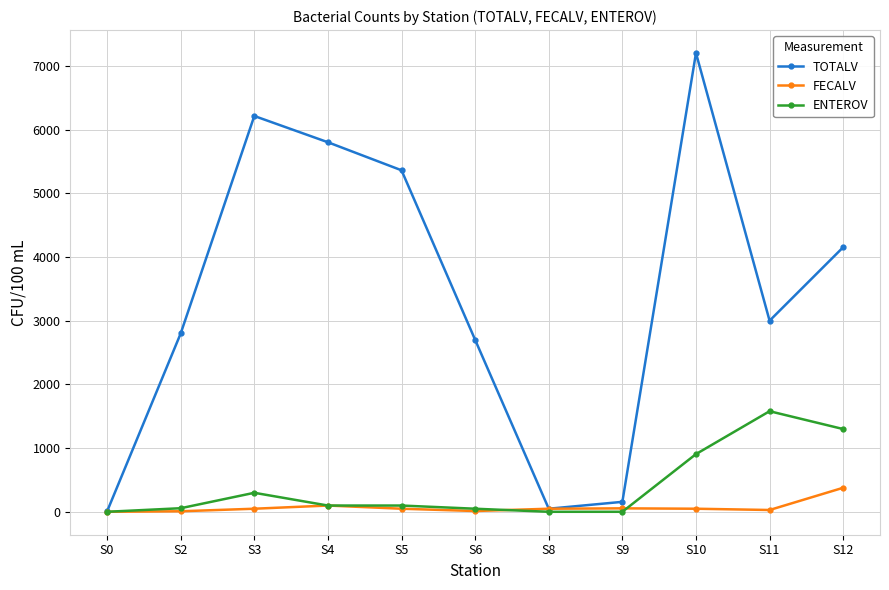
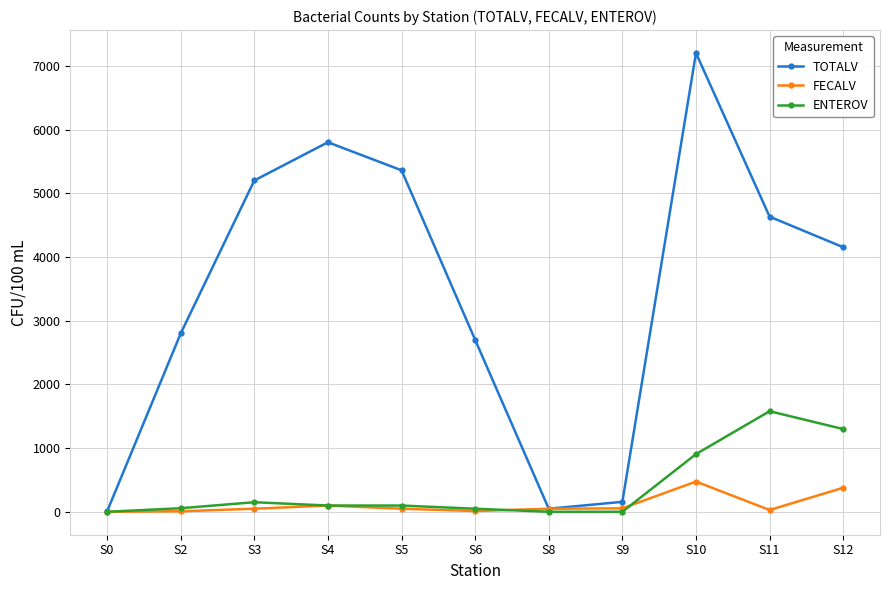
  {
    "TOTALV": {
      "S2": 2800,
-     "S3": 6200,
+     "S3": 5200,
      "S4": 5800,
      "S5": 5400,
      "S6": 2700,
      "S9": 200,
      "S10": 7200,
-     "S11": 3000,
+     "S11": 4600,
      "S12": 4200
    },
    "FECALV": {
      "S2": 0,
      "S3": 100,
      "S5": 100,
      "S9": 100,
-     "S10": 100,
+     "S10": 500,
      "S11": 0,
      "S12": 400
    },
    "ENTEROV": {
      "S2": 100,
-     "S3": 300,
+     "S3": 200,
      "S5": 100,
      "S8": 0,
      "S9": 0,
      "S10": 900,
      "S11": 1600,
      "S12": 1300
    }
  }
